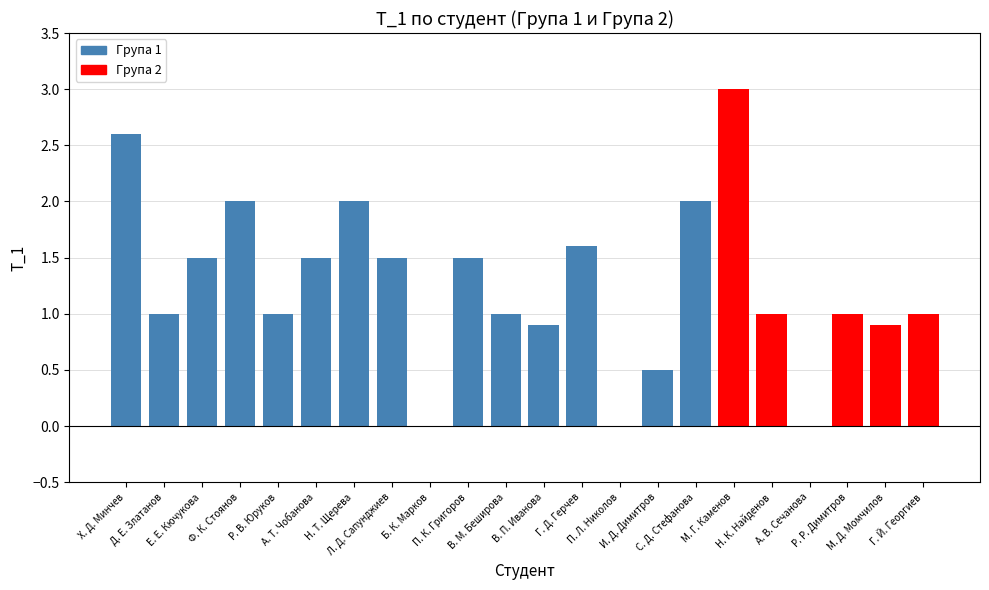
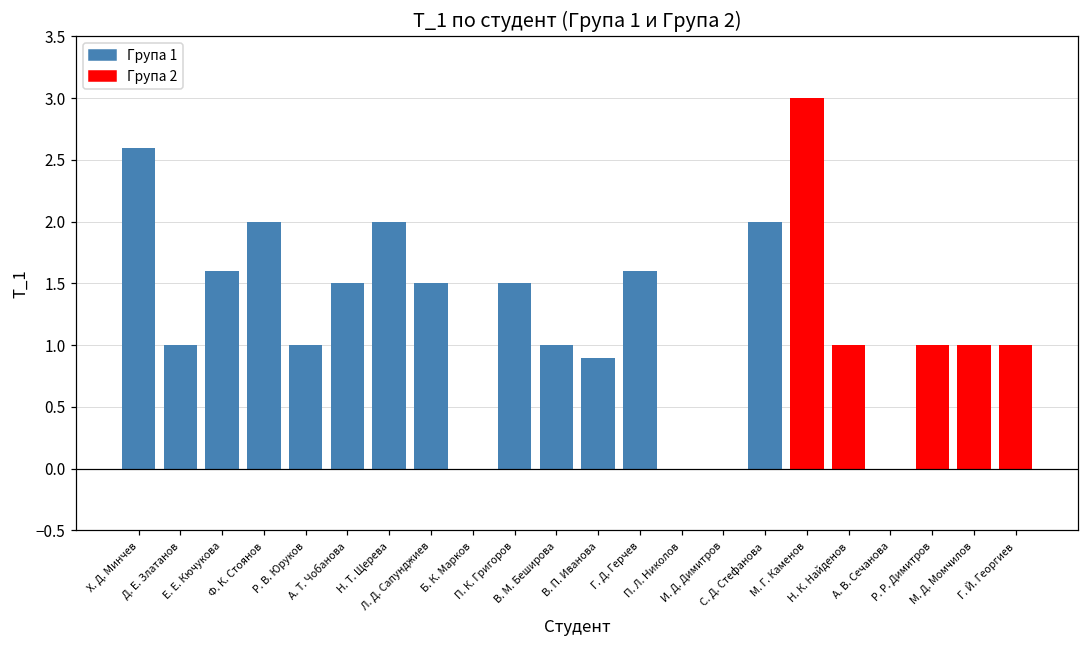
  {
    "Х. Д. Минчев": 2.6,
    "Д. Е. Златанов": 1.0,
-   "Е. Е. Кючукова": 1.5,
+   "Е. Е. Кючукова": 1.6,
    "Ф. К. Стоянов": 2.0,
    "Р. В. Юруков": 1.0,
    "А. Т. Чобанова": 1.5,
    "Н. Т. Щерева": 2.0,
    "Л. Д. Сапунджиев": 1.5,
    "Б. К. Марков": 0.0,
    "П. К. Григоров": 1.5,
    "В. М. Беширова": 1.0,
    "В. П. Иванова": 0.9,
    "Г. Д. Герчев": 1.6,
    "П. Л. Николов": 0.0,
-   "И. Д. Димитров": 0.5,
+   "И. Д. Димитров": 0.0,
    "С. Д. Стефанова": 2.0,
    "М. Г. Каменов": 3.0,
    "Н. К. Найденов": 1.0,
    "А. В. Сечанова": 0.0,
    "Р. Р. Димитров": 1.0,
-   "М. Д. Момчилов": 0.9,
+   "М. Д. Момчилов": 1.0,
    "Г. Й. Георгиев": 1.0
  }
